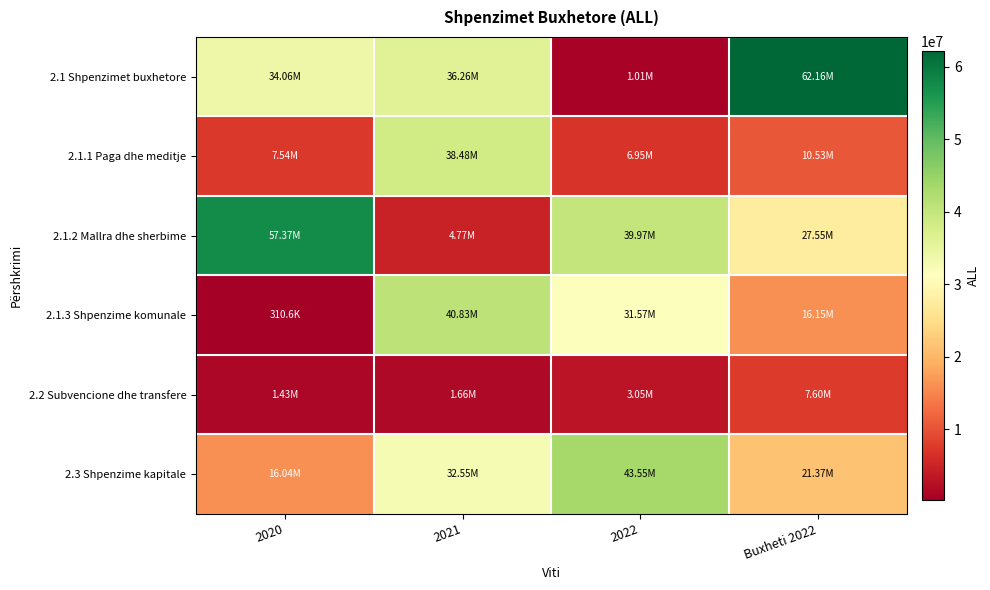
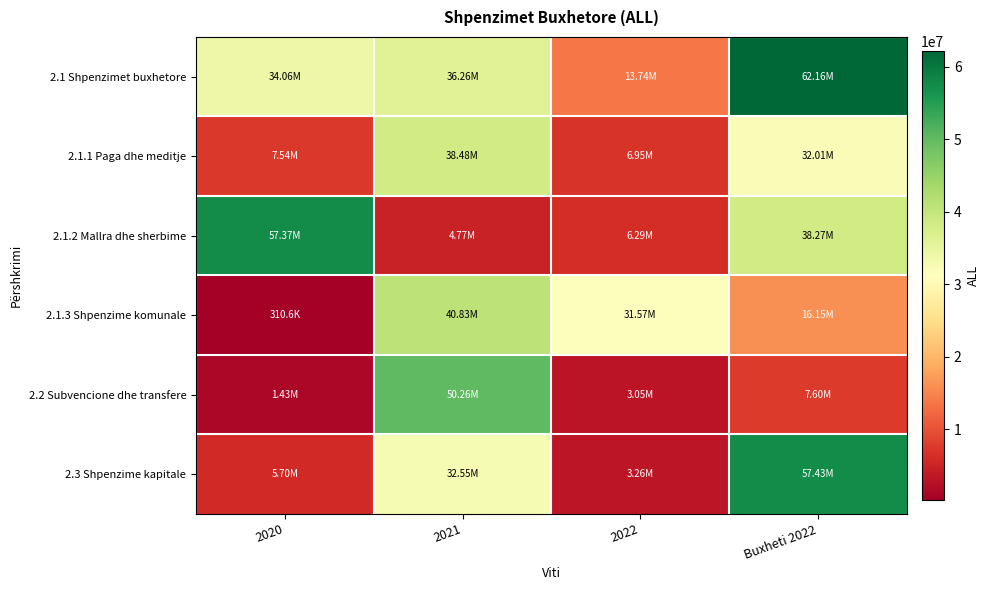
  {
    "2.1 Shpenzimet buxhetore": {
      "2020": "34.06M",
      "2021": "36.26M",
-     "2022": "1.01M",
+     "2022": "13.74M",
      "Buxheti 2022": "62.16M"
    },
    "2.1.1 Paga dhe meditje": {
      "2020": "7.54M",
      "2021": "38.48M",
      "2022": "6.95M",
-     "Buxheti 2022": "10.53M"
+     "Buxheti 2022": "32.01M"
    },
    "2.1.2 Mallra dhe sherbime": {
      "2020": "57.37M",
      "2021": "4.77M",
-     "2022": "39.97M",
-     "Buxheti 2022": "27.55M"
+     "2022": "6.29M",
+     "Buxheti 2022": "38.27M"
    },
    "2.1.3 Shpenzime komunale": {
      "2020": "310.6K",
      "2021": "40.83M",
      "2022": "31.57M",
      "Buxheti 2022": "16.15M"
    },
    "2.2 Subvencione dhe transfere": {
      "2020": "1.43M",
-     "2021": "1.66M",
+     "2021": "50.26M",
      "2022": "3.05M",
      "Buxheti 2022": "7.60M"
    },
    "2.3 Shpenzime kapitale": {
-     "2020": "16.04M",
+     "2020": "5.70M",
      "2021": "32.55M",
-     "2022": "43.55M",
-     "Buxheti 2022": "21.37M"
+     "2022": "3.26M",
+     "Buxheti 2022": "57.43M"
    }
  }
